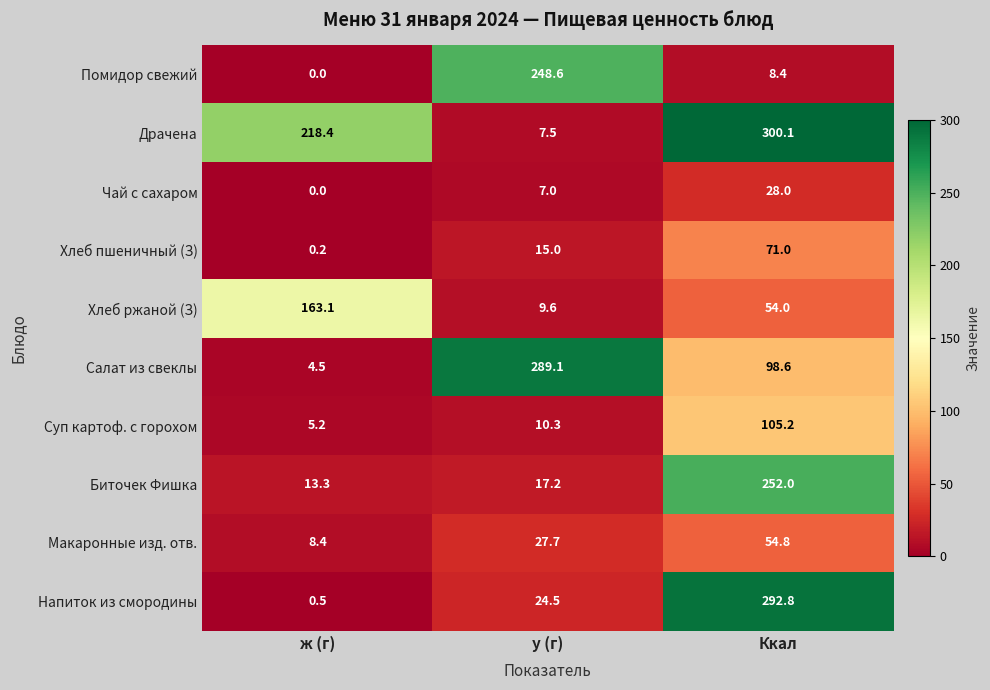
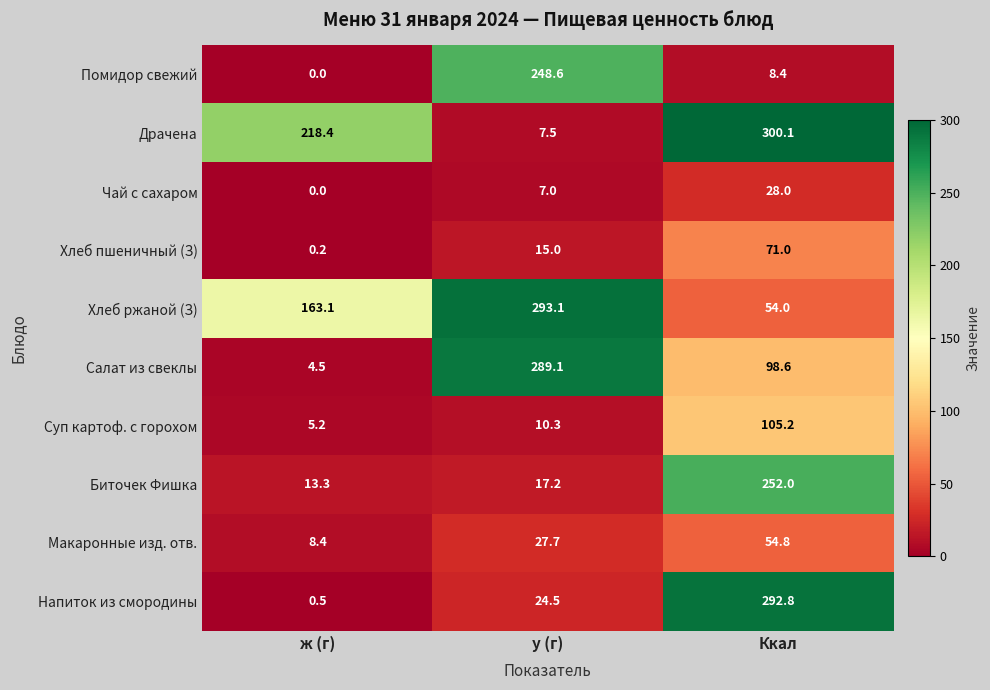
  {
    "Помидор свежий": {
      "ж (г)": 0.0,
      "у (г)": 248.6,
      "Ккал": 8.4
    },
    "Драчена": {
      "ж (г)": 218.4,
      "у (г)": 7.5,
      "Ккал": 300.1
    },
    "Чай с сахаром": {
      "ж (г)": 0.0,
      "у (г)": 7.0,
      "Ккал": 28.0
    },
    "Хлеб пшеничный (З)": {
      "ж (г)": 0.2,
      "у (г)": 15.0,
      "Ккал": 71.0
    },
    "Хлеб ржаной (З)": {
      "ж (г)": 163.1,
-     "у (г)": 9.6,
+     "у (г)": 293.1,
      "Ккал": 54.0
    },
    "Салат из свеклы": {
      "ж (г)": 4.5,
      "у (г)": 289.1,
      "Ккал": 98.6
    },
    "Суп картоф. с горохом": {
      "ж (г)": 5.2,
      "у (г)": 10.3,
      "Ккал": 105.2
    },
    "Биточек Фишка": {
      "ж (г)": 13.3,
      "у (г)": 17.2,
      "Ккал": 252.0
    },
    "Макаронные изд. отв.": {
      "ж (г)": 8.4,
      "у (г)": 27.7,
      "Ккал": 54.8
    },
    "Напиток из смородины": {
      "ж (г)": 0.5,
      "у (г)": 24.5,
      "Ккал": 292.8
    }
  }
